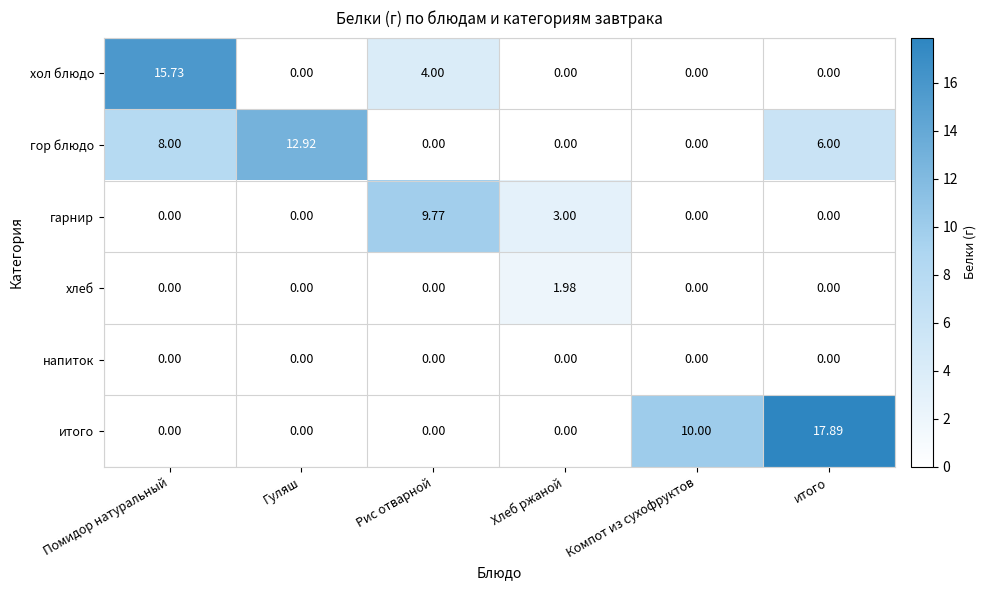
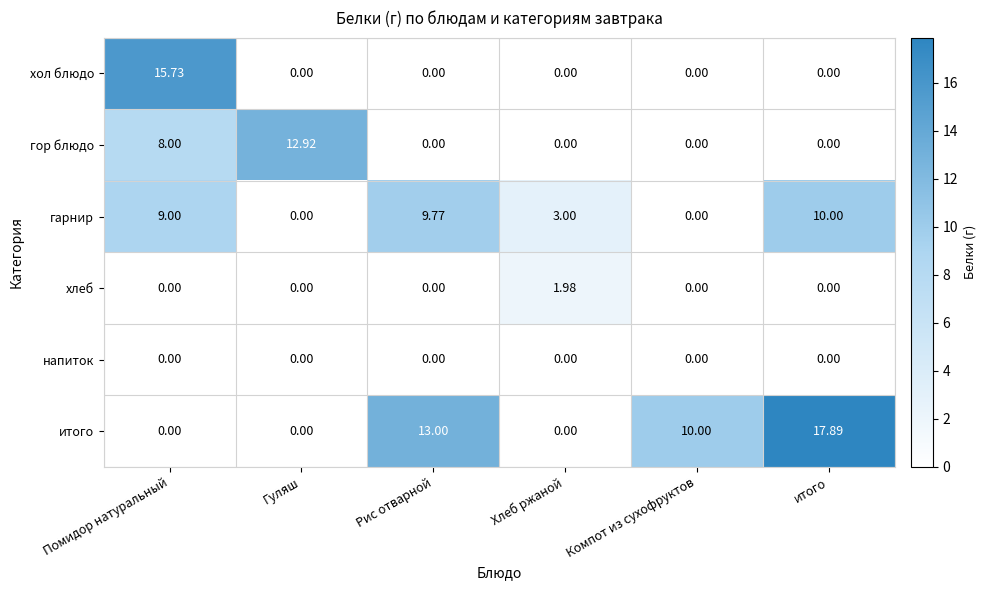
  {
    "хол блюдо": {
      "Помидор натуральный": 15.73,
      "Гуляш": 0.00,
-     "Рис отварной": 4.00,
+     "Рис отварной": 0.00,
      "Хлеб ржаной": 0.00,
      "Компот из сухофруктов": 0.00,
      "итого": 0.00
    },
    "гор блюдо": {
      "Помидор натуральный": 8.00,
      "Гуляш": 12.92,
      "Рис отварной": 0.00,
      "Хлеб ржаной": 0.00,
      "Компот из сухофруктов": 0.00,
-     "итого": 6.00
+     "итого": 0.00
    },
    "гарнир": {
-     "Помидор натуральный": 0.00,
+     "Помидор натуральный": 9.00,
      "Гуляш": 0.00,
      "Рис отварной": 9.77,
      "Хлеб ржаной": 3.00,
      "Компот из сухофруктов": 0.00,
-     "итого": 0.00
+     "итого": 10.00
    },
    "хлеб": {
      "Помидор натуральный": 0.00,
      "Гуляш": 0.00,
      "Рис отварной": 0.00,
      "Хлеб ржаной": 1.98,
      "Компот из сухофруктов": 0.00,
      "итого": 0.00
    },
    "напиток": {
      "Помидор натуральный": 0.00,
      "Гуляш": 0.00,
      "Рис отварной": 0.00,
      "Хлеб ржаной": 0.00,
      "Компот из сухофруктов": 0.00,
      "итого": 0.00
    },
    "итого": {
      "Помидор натуральный": 0.00,
      "Гуляш": 0.00,
-     "Рис отварной": 0.00,
+     "Рис отварной": 13.00,
      "Хлеб ржаной": 0.00,
      "Компот из сухофруктов": 10.00,
      "итого": 17.89
    }
  }
